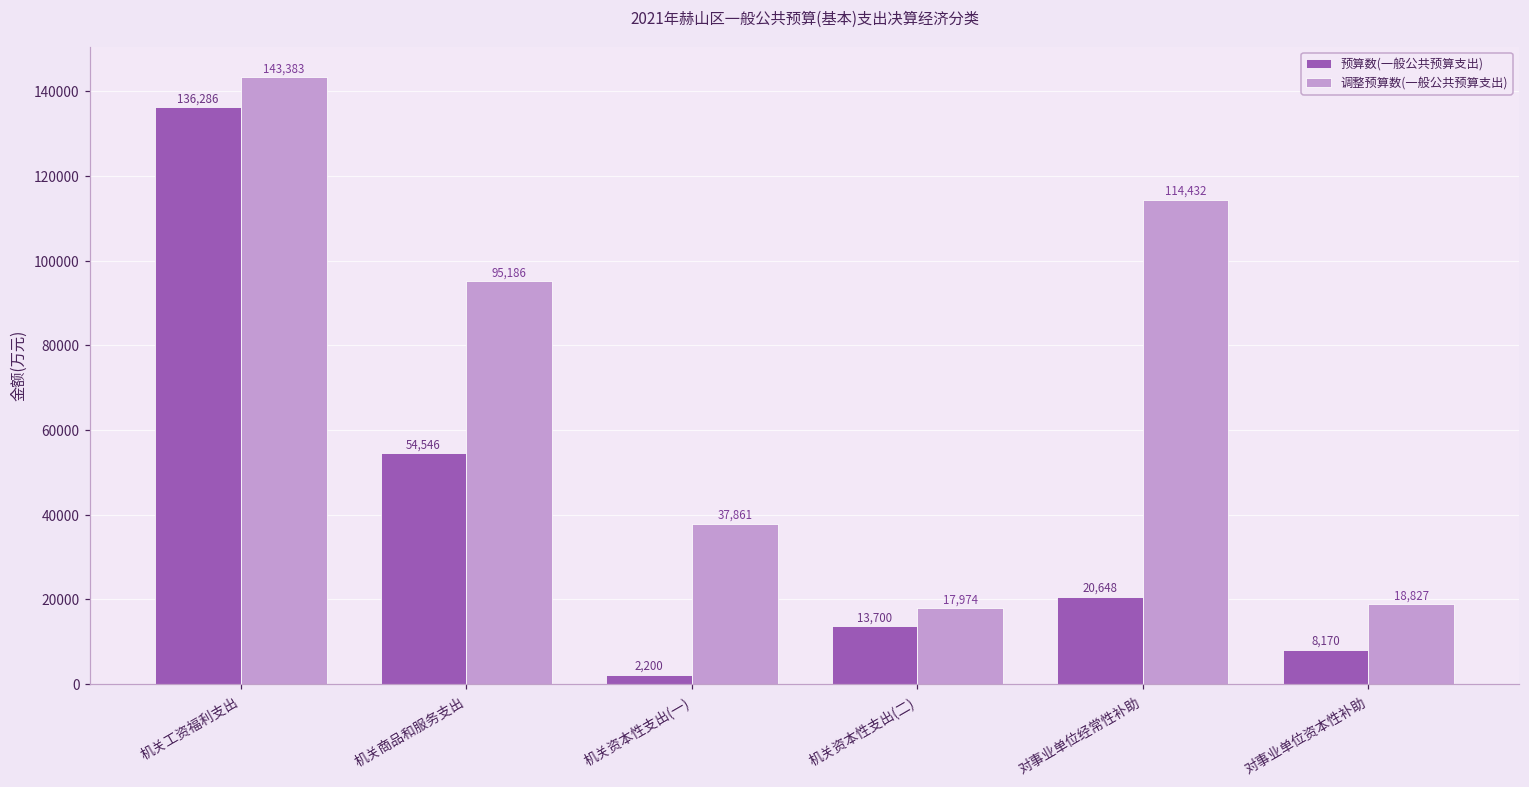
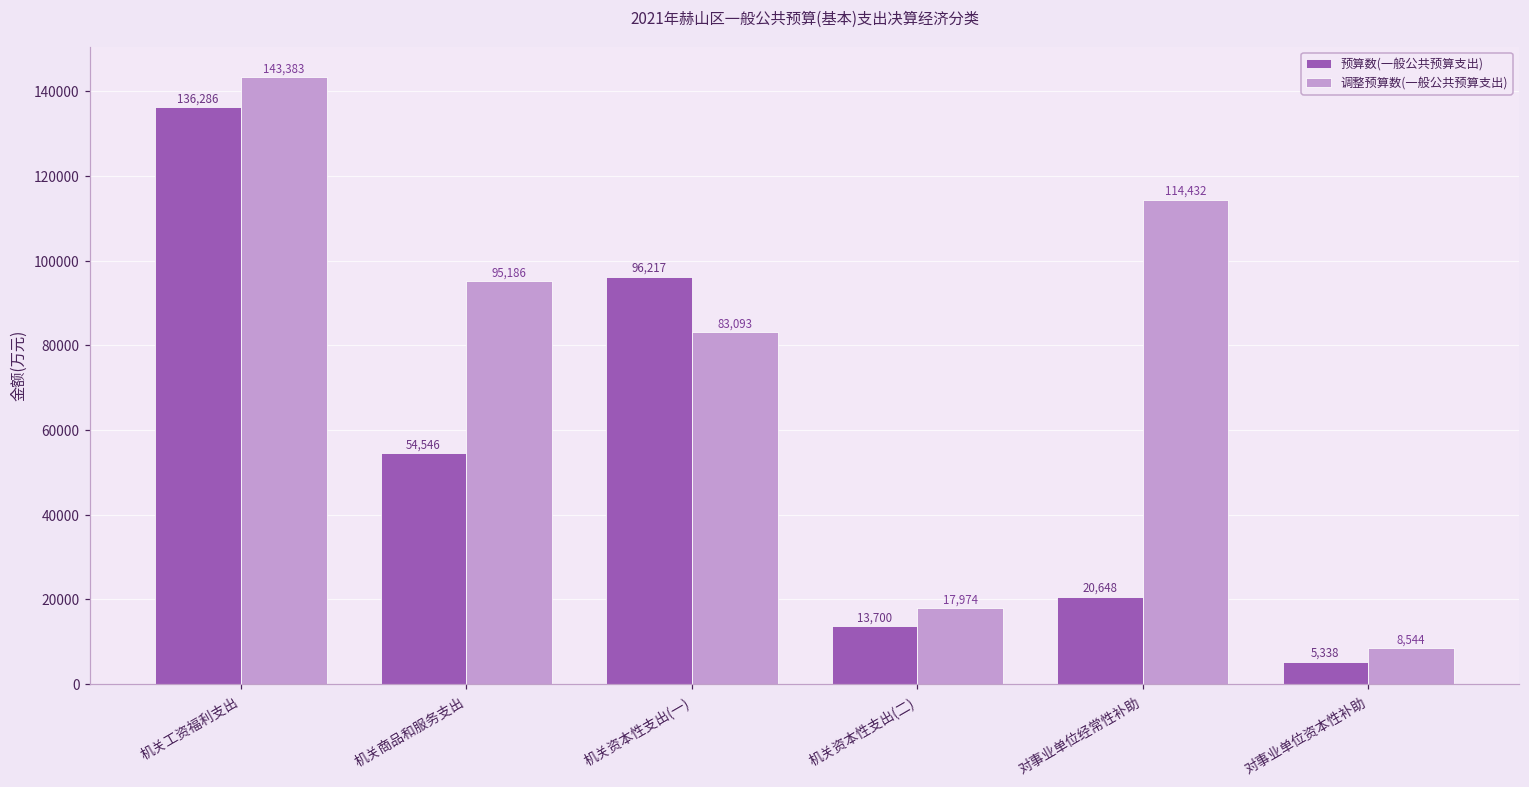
  {
    "预算数(一般公共预算支出)": {
      "机关工资福利支出": "136,286",
      "机关商品和服务支出": "54,546",
-     "机关资本性支出(一)": "2,200",
+     "机关资本性支出(一)": "96,217",
      "机关资本性支出(二)": "13,700",
      "对事业单位经常性补助": "20,648",
-     "对事业单位资本性补助": "8,170"
+     "对事业单位资本性补助": "5,338"
    },
    "调整预算数(一般公共预算支出)": {
      "机关工资福利支出": "143,383",
      "机关商品和服务支出": "95,186",
-     "机关资本性支出(一)": "37,861",
+     "机关资本性支出(一)": "83,093",
      "机关资本性支出(二)": "17,974",
      "对事业单位经常性补助": "114,432",
-     "对事业单位资本性补助": "18,827"
+     "对事业单位资本性补助": "8,544"
    }
  }
